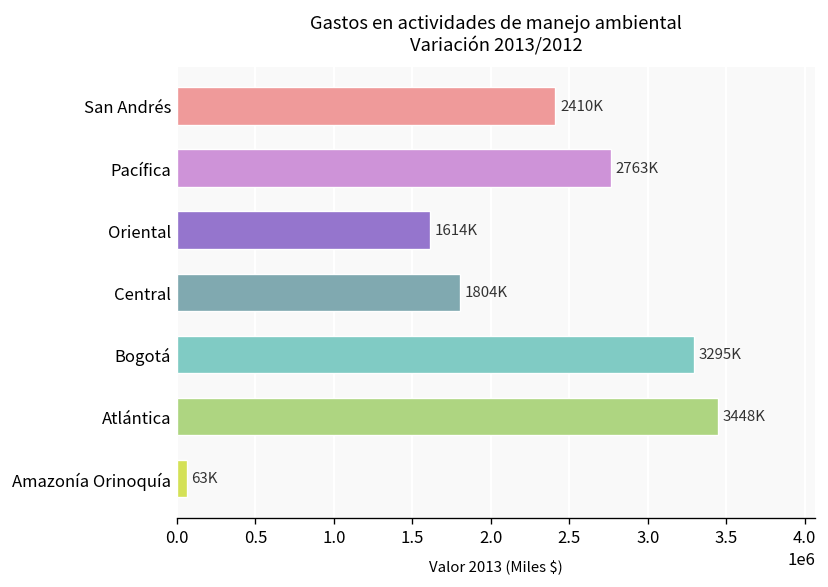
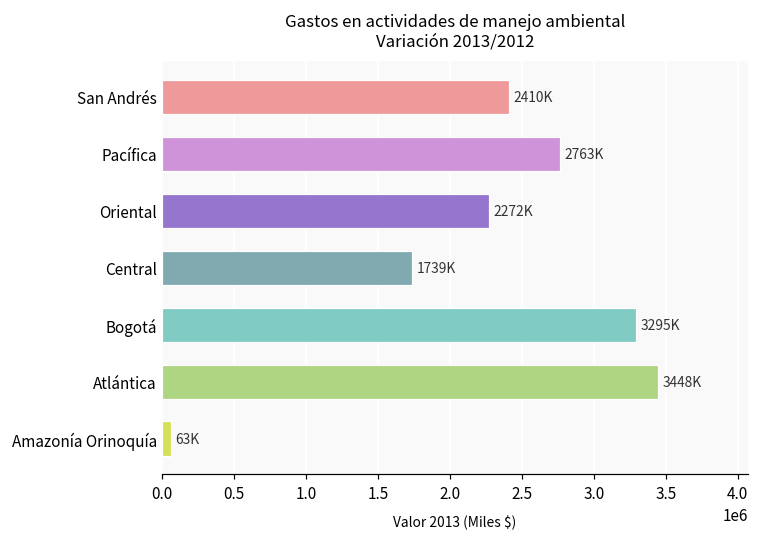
  {
    "San Andrés": "2410K",
    "Pacífica": "2763K",
-   "Oriental": "1614K",
-   "Central": "1804K",
+   "Oriental": "2272K",
+   "Central": "1739K",
    "Bogotá": "3295K",
    "Atlántica": "3448K",
    "Amazonía Orinoquía": "63K"
  }
